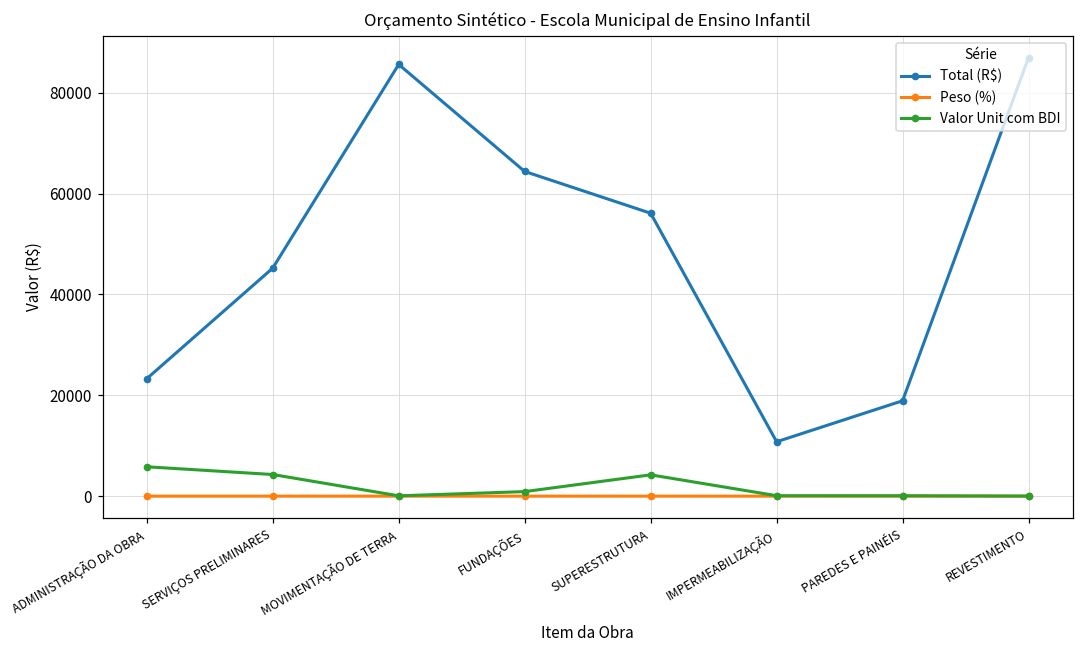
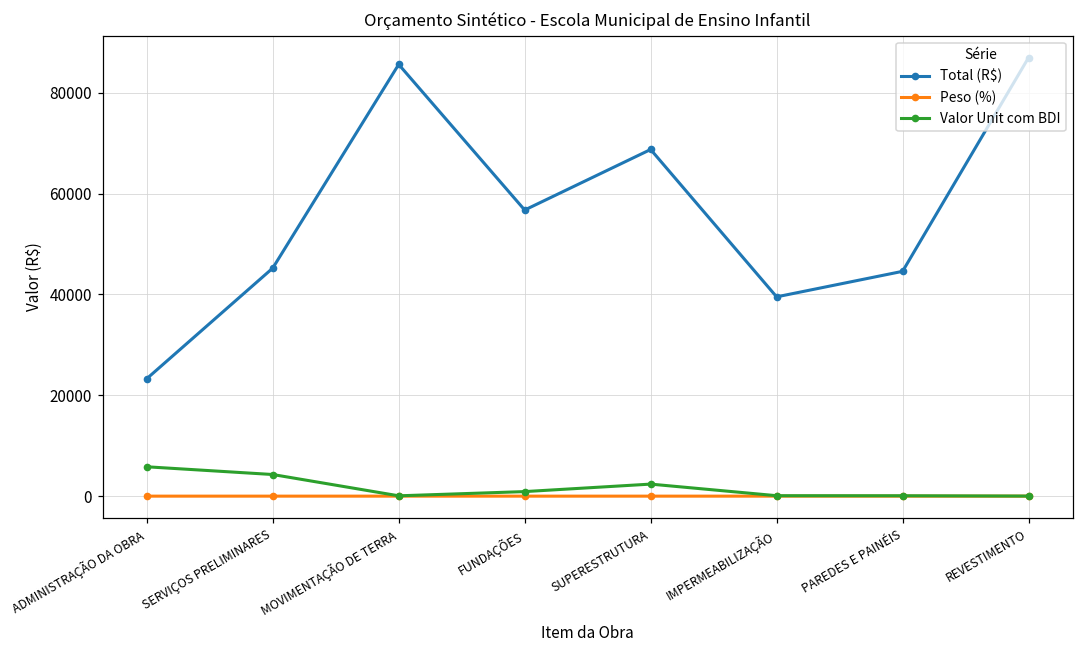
  {
    "Total (R$)": {
      "ADMINISTRAÇÃO DA OBRA": 23000,
      "SERVIÇOS PRELIMINARES": 45000,
      "MOVIMENTAÇÃO DE TERRA": 86000,
-     "FUNDAÇÕES": 64000,
-     "SUPERESTRUTURA": 56000,
-     "IMPERMEABILIZAÇÃO": 11000,
-     "PAREDES E PAINÉIS": 19000
+     "FUNDAÇÕES": 57000,
+     "SUPERESTRUTURA": 69000,
+     "IMPERMEABILIZAÇÃO": 40000,
+     "PAREDES E PAINÉIS": 45000
    },
    "Peso (%)": {
      "ADMINISTRAÇÃO DA OBRA": 0,
      "SERVIÇOS PRELIMINARES": 0,
      "FUNDAÇÕES": 0,
      "SUPERESTRUTURA": 0
    },
    "Valor Unit com BDI": {
      "ADMINISTRAÇÃO DA OBRA": 6000,
      "SERVIÇOS PRELIMINARES": 4000,
      "FUNDAÇÕES": 1000,
-     "SUPERESTRUTURA": 4000
+     "SUPERESTRUTURA": 2000
    }
  }
